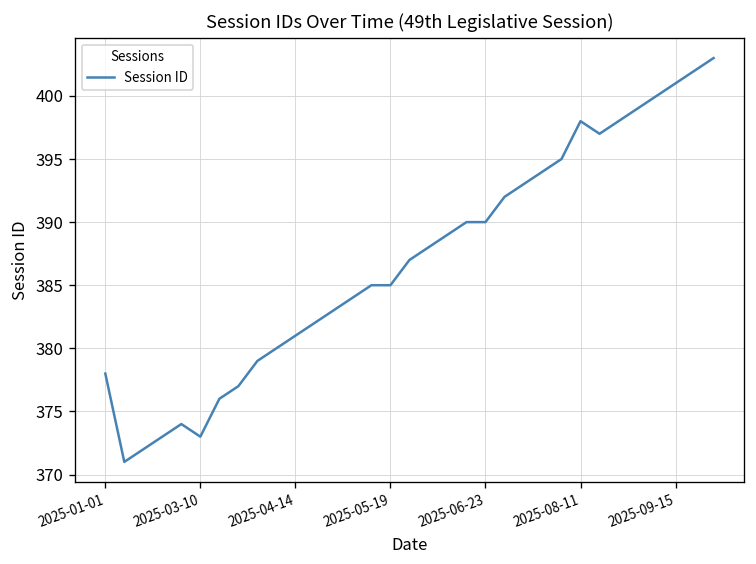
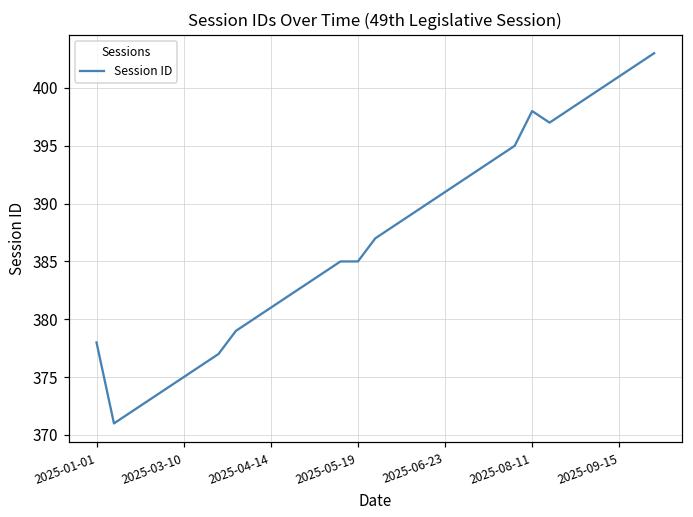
  {
    "2025-01-01": 378,
-   "2025-03-10": 373,
+   "2025-03-10": 375,
    "2025-04-14": 381,
    "2025-05-19": 385,
-   "2025-06-23": 390,
+   "2025-06-23": 391,
    "2025-08-11": 398,
    "2025-09-15": 401
  }
